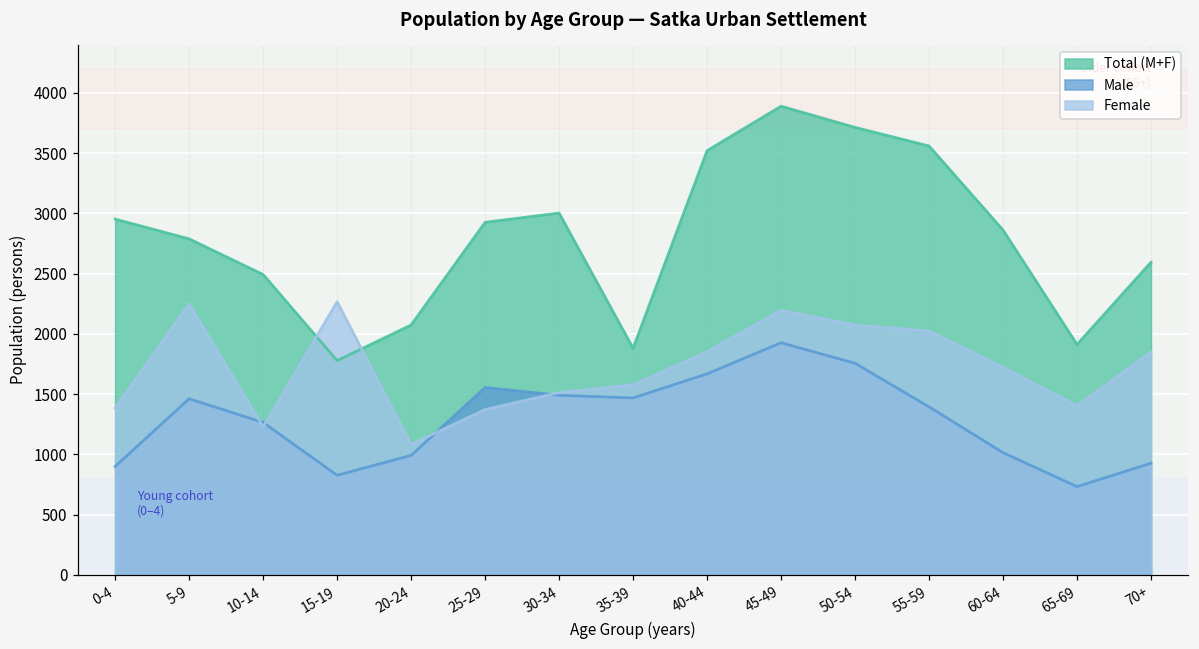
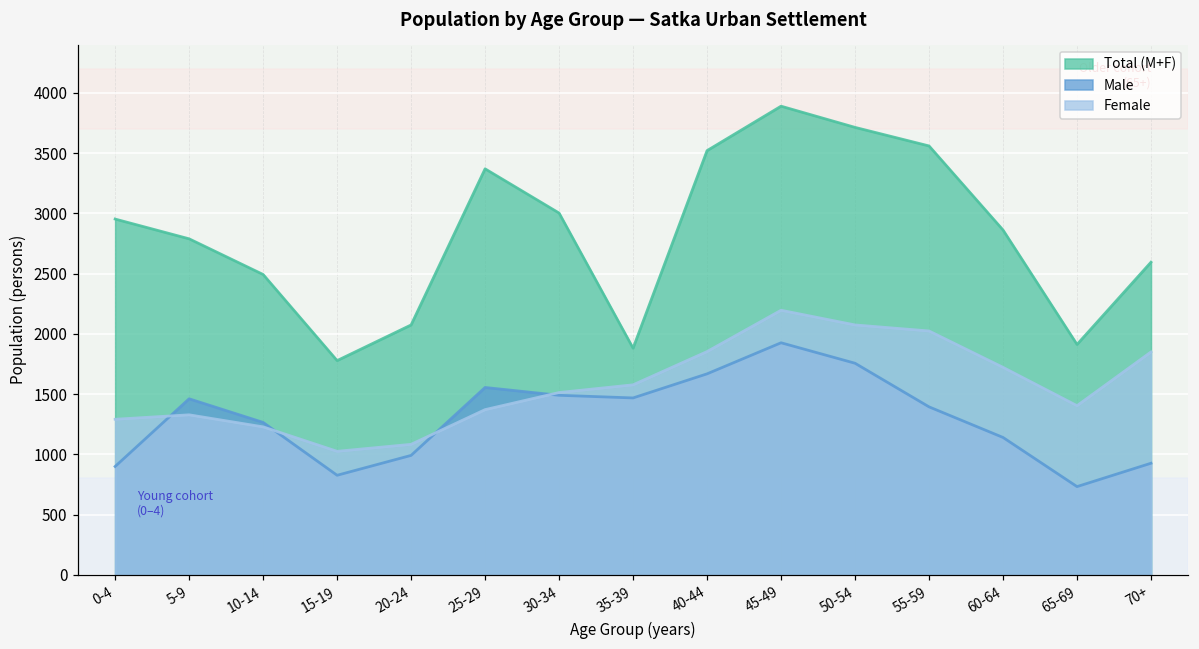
  {
    "Total (M+F)": {
      "0-4": 2950,
      "5-9": 2790,
      "10-14": 2490,
      "15-19": 1780,
      "20-24": 2070,
-     "25-29": 2930,
+     "25-29": 3370,
      "30-34": 3000,
      "35-39": 1880,
      "40-44": 3520,
      "45-49": 3890,
      "50-54": 3710,
      "55-59": 3560,
      "60-64": 2860,
      "65-69": 1910,
      "70+": 2600
    },
    "Male": {
      "0-4": 900,
      "5-9": 1460,
      "10-14": 1270,
      "15-19": 830,
      "20-24": 990,
      "25-29": 1560,
      "30-34": 1490,
      "35-39": 1470,
      "40-44": 1670,
      "45-49": 1930,
      "50-54": 1760,
      "55-59": 1390,
-     "60-64": 1010,
+     "60-64": 1140,
      "65-69": 730,
      "70+": 930
    },
    "Female": {
-     "0-4": 1390,
-     "5-9": 2250,
+     "0-4": 1290,
+     "5-9": 1330,
      "10-14": 1230,
-     "15-19": 2270,
+     "15-19": 1030,
      "20-24": 1080,
      "25-29": 1370,
      "30-34": 1510,
      "35-39": 1580,
      "40-44": 1850,
      "45-49": 2200,
      "50-54": 2070,
      "55-59": 2020,
      "60-64": 1720,
      "65-69": 1400,
      "70+": 1850
    }
  }
